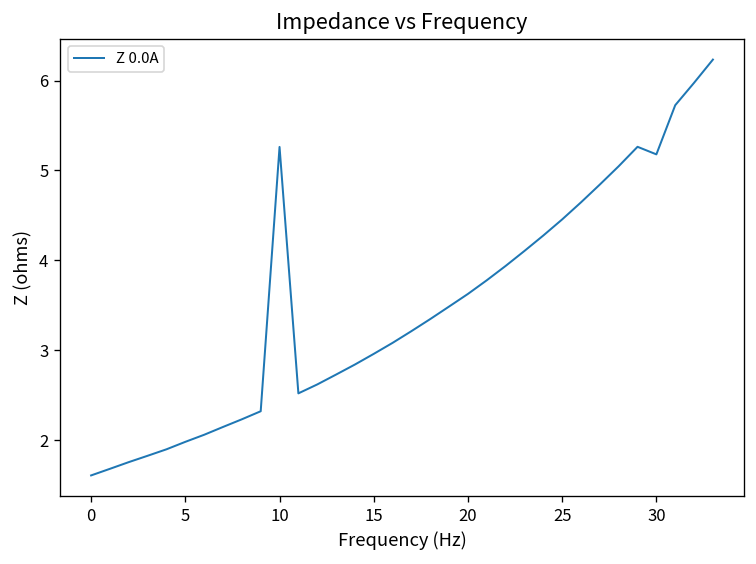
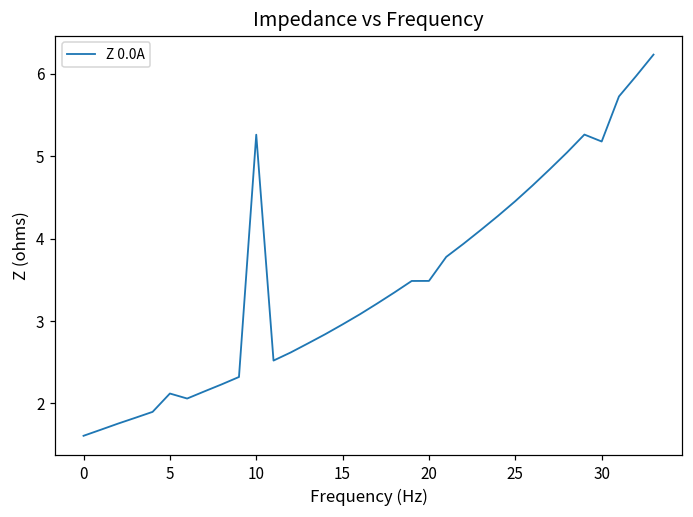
  {
    "0": 1.6,
-   "5": 2.0,
+   "5": 2.1,
    "10": 5.3,
    "15": 3.0,
-   "20": 3.6,
+   "20": 3.5,
    "25": 4.5,
    "30": 5.2
  }
